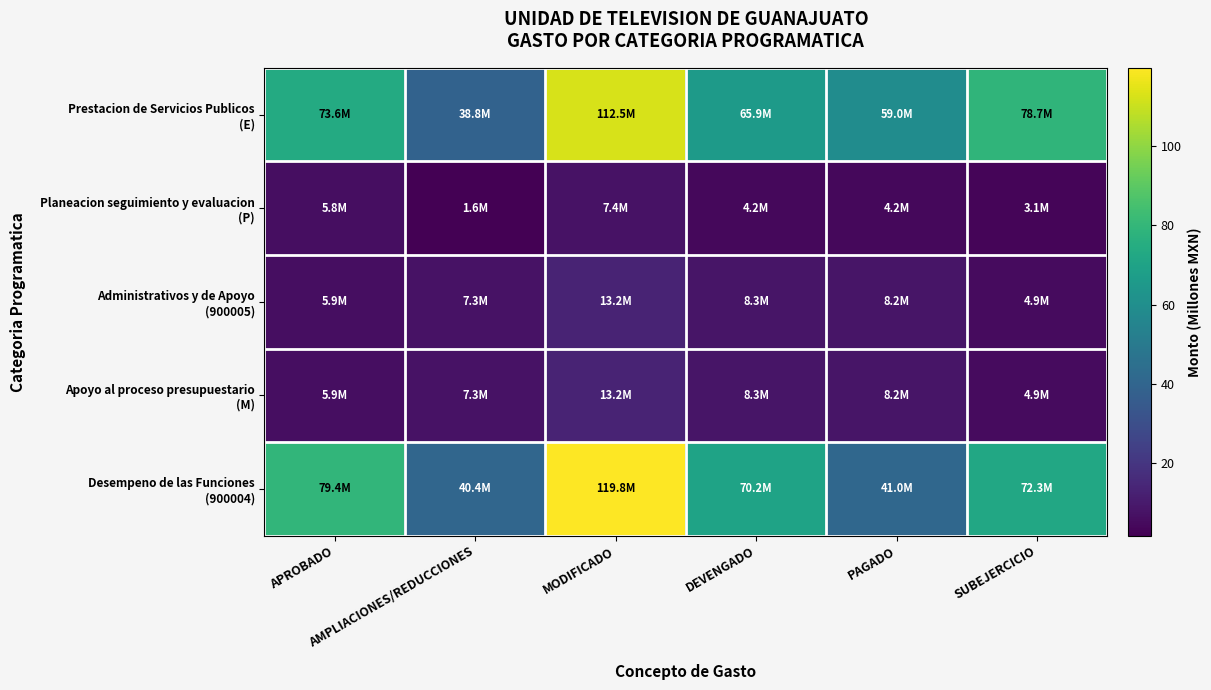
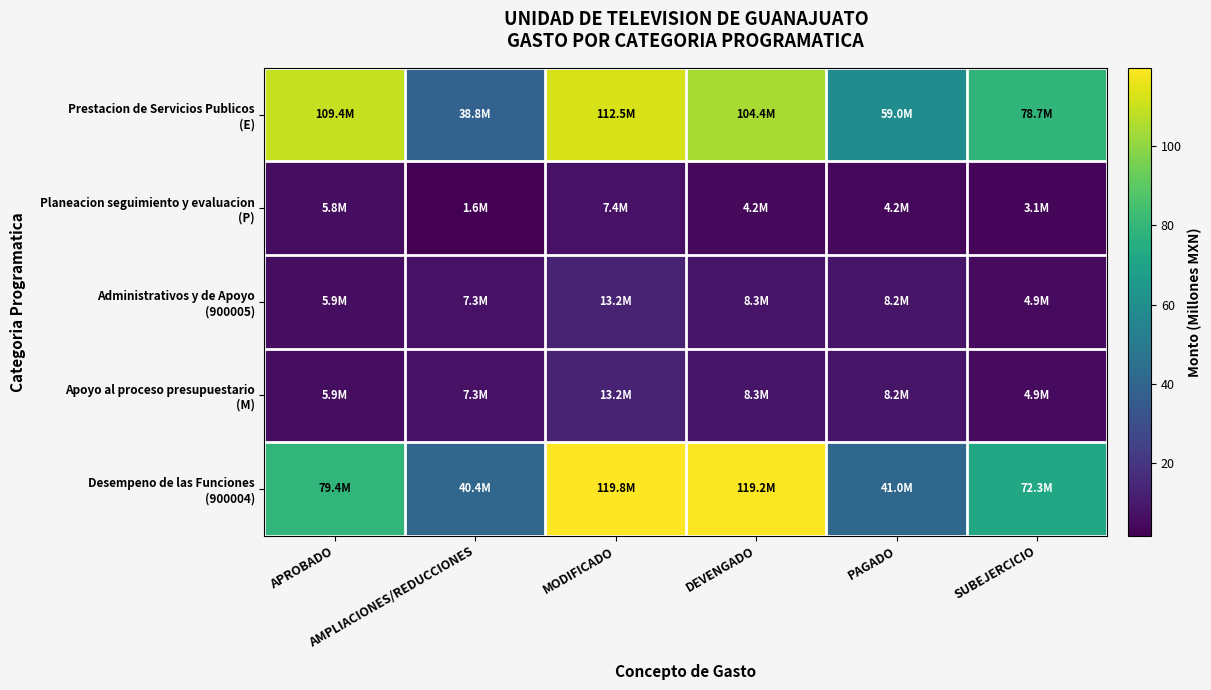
  {
    "Prestacion de Servicios Publicos (E)": {
-     "APROBADO": "73.6M",
+     "APROBADO": "109.4M",
      "AMPLIACIONES/REDUCCIONES": "38.8M",
      "MODIFICADO": "112.5M",
-     "DEVENGADO": "65.9M",
+     "DEVENGADO": "104.4M",
      "PAGADO": "59.0M",
      "SUBEJERCICIO": "78.7M"
    },
    "Planeacion seguimiento y evaluacion (P)": {
      "APROBADO": "5.8M",
      "AMPLIACIONES/REDUCCIONES": "1.6M",
      "MODIFICADO": "7.4M",
      "DEVENGADO": "4.2M",
      "PAGADO": "4.2M",
      "SUBEJERCICIO": "3.1M"
    },
    "Administrativos y de Apoyo (900005)": {
      "APROBADO": "5.9M",
      "AMPLIACIONES/REDUCCIONES": "7.3M",
      "MODIFICADO": "13.2M",
      "DEVENGADO": "8.3M",
      "PAGADO": "8.2M",
      "SUBEJERCICIO": "4.9M"
    },
    "Apoyo al proceso presupuestario (M)": {
      "APROBADO": "5.9M",
      "AMPLIACIONES/REDUCCIONES": "7.3M",
      "MODIFICADO": "13.2M",
      "DEVENGADO": "8.3M",
      "PAGADO": "8.2M",
      "SUBEJERCICIO": "4.9M"
    },
    "Desempeno de las Funciones (900004)": {
      "APROBADO": "79.4M",
      "AMPLIACIONES/REDUCCIONES": "40.4M",
      "MODIFICADO": "119.8M",
-     "DEVENGADO": "70.2M",
+     "DEVENGADO": "119.2M",
      "PAGADO": "41.0M",
      "SUBEJERCICIO": "72.3M"
    }
  }
